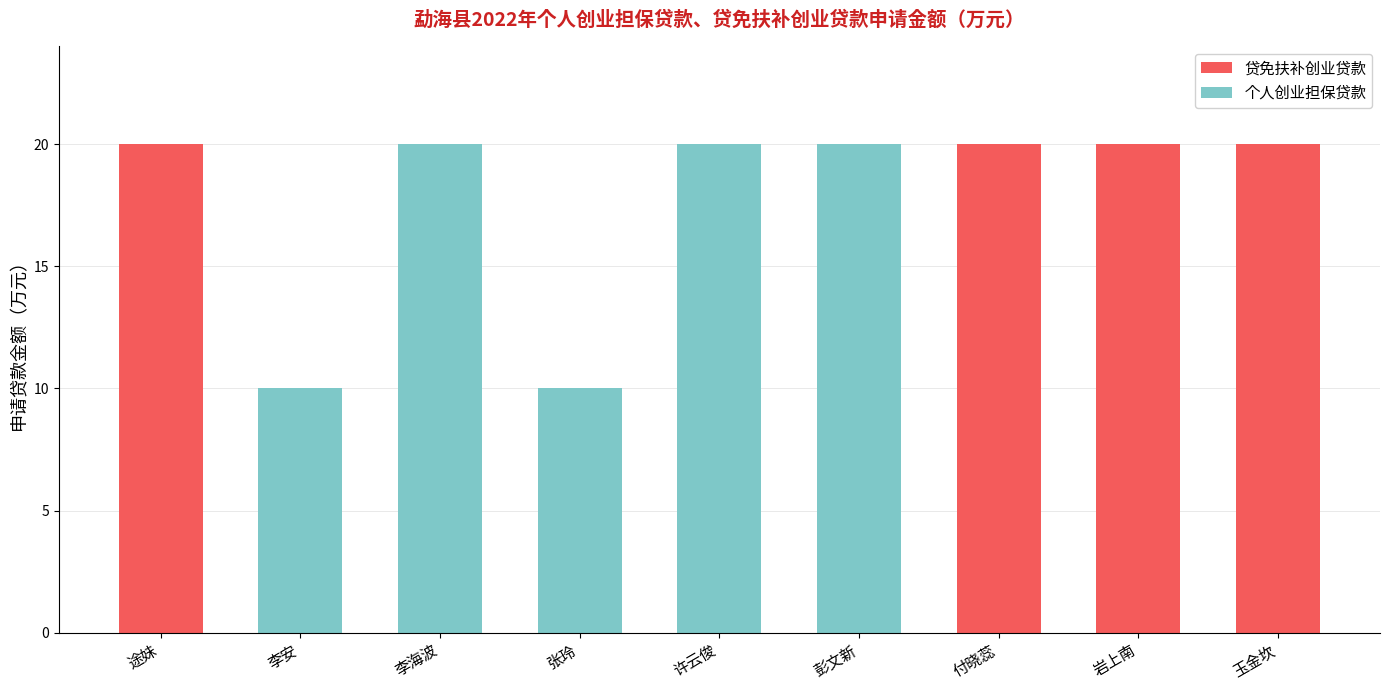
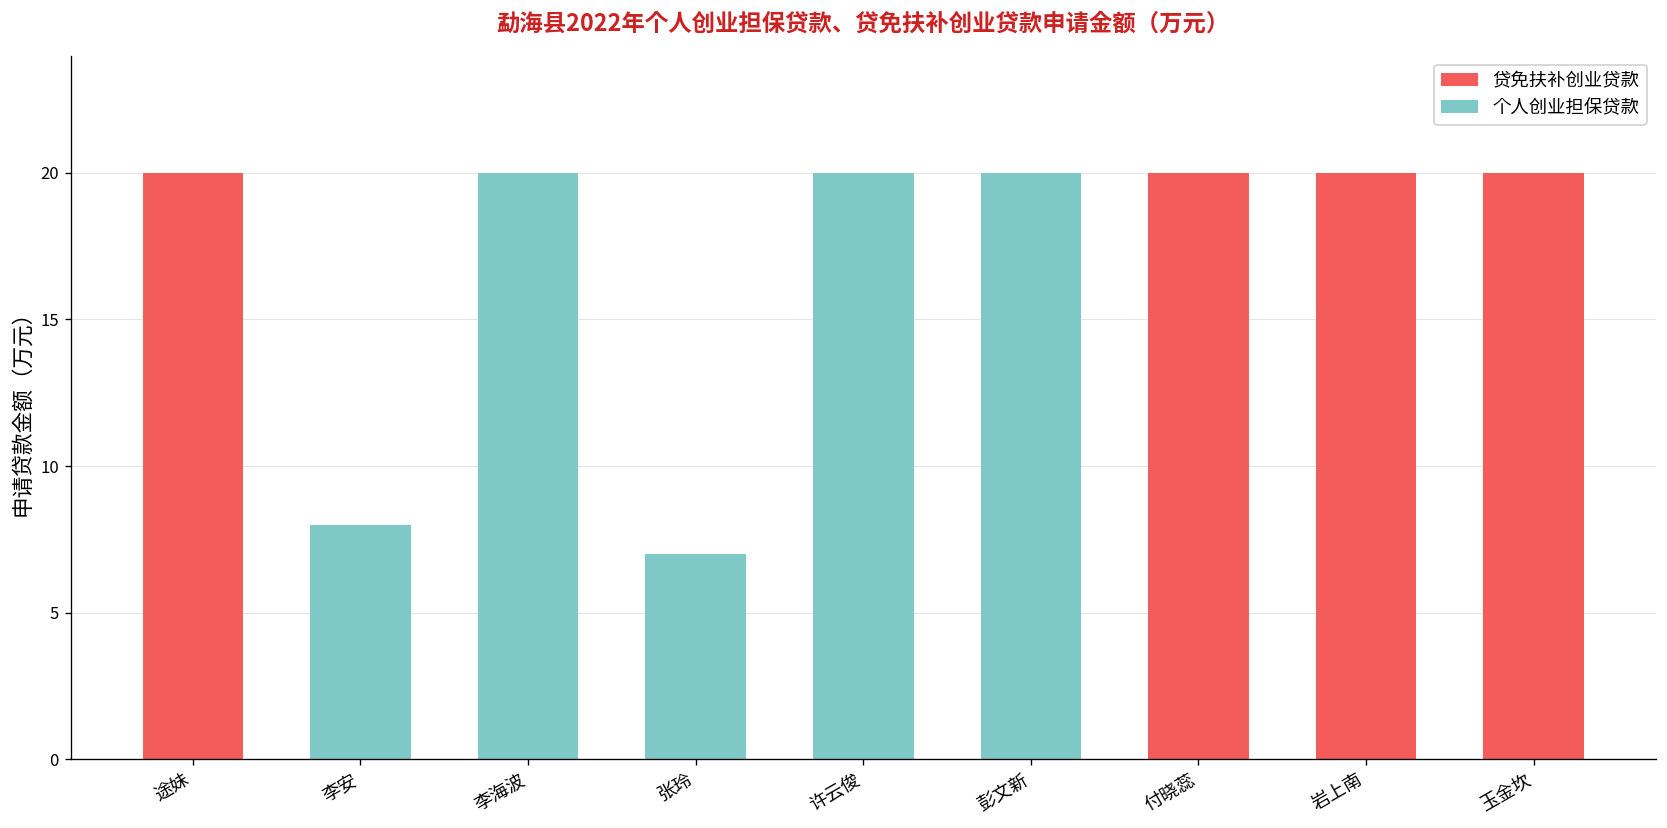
  {
    "贷免扶补创业贷款": {
      "途妹": 20,
      "李安": 0,
      "李海波": 0,
      "张玲": 0,
      "许云俊": 0,
      "彭文新": 0,
      "付晓蕊": 20,
      "岩上南": 20,
      "玉金坎": 20
    },
    "个人创业担保贷款": {
-     "李安": 10,
-     "张玲": 10
+     "李安": 8,
+     "张玲": 7
    }
  }
